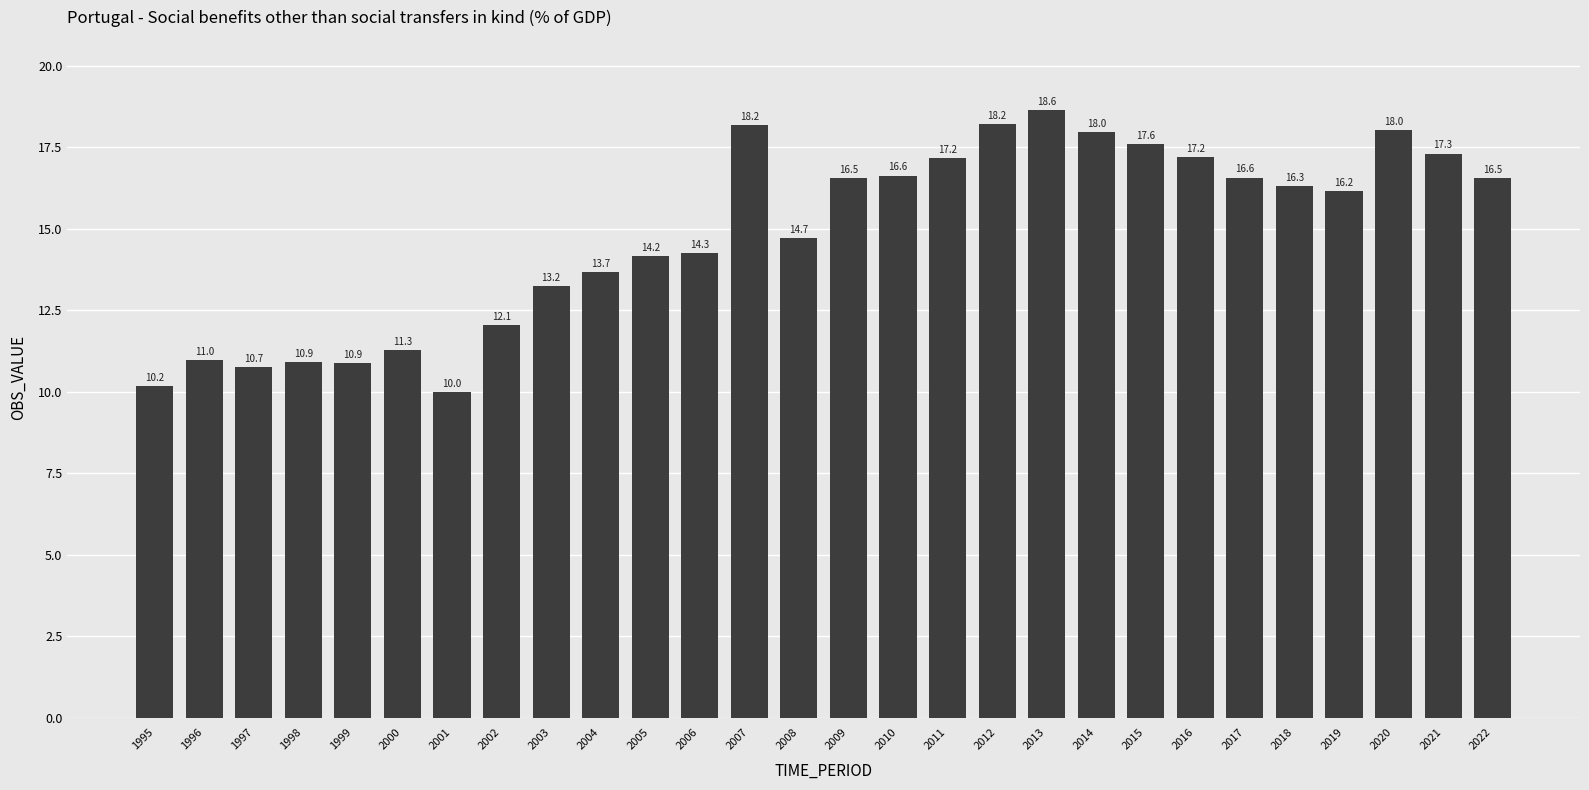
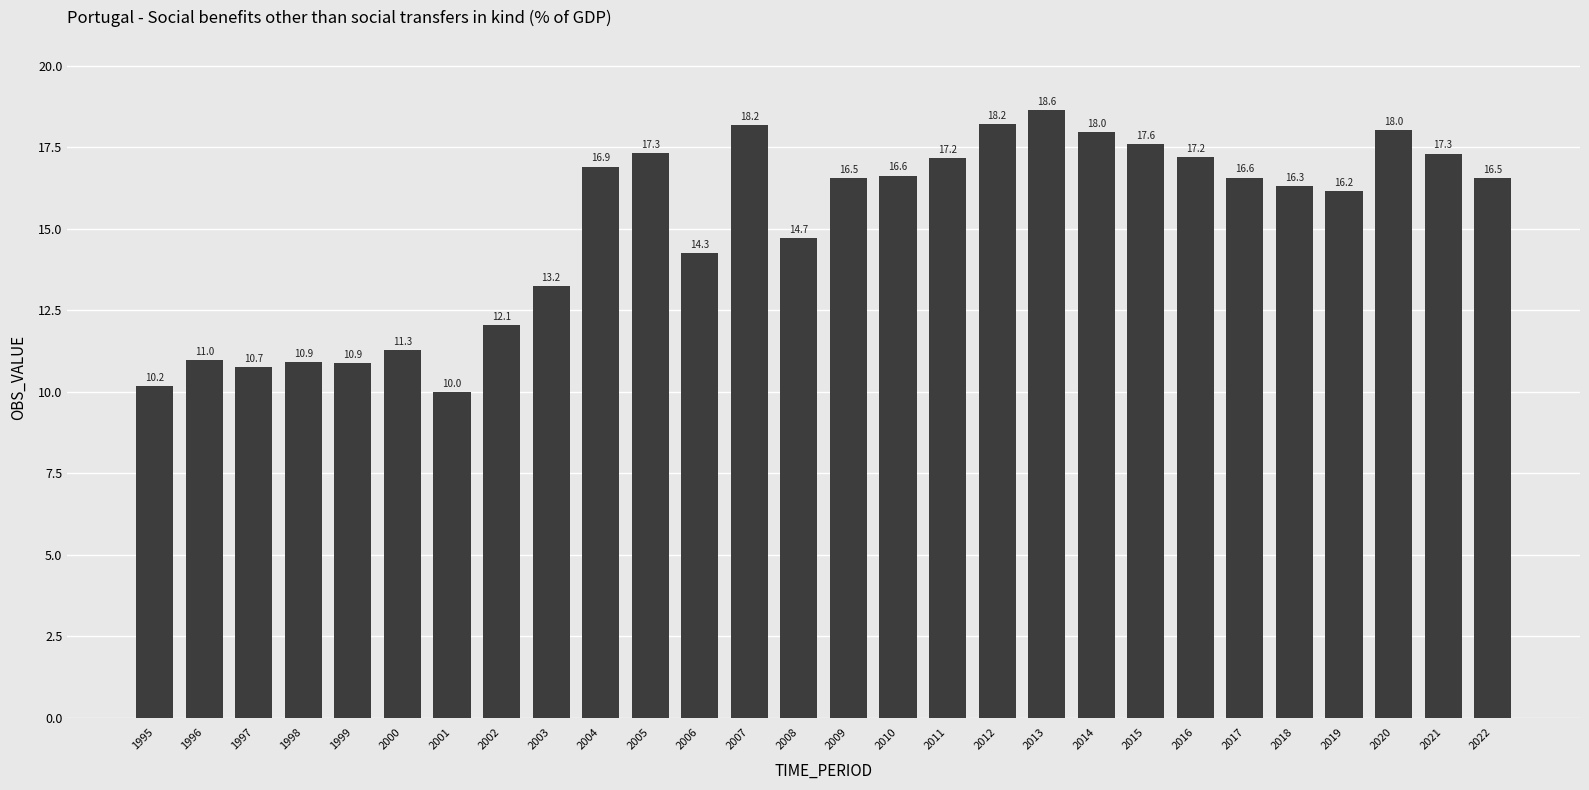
  {
    "1995": 10.2,
    "1996": 11.0,
    "1997": 10.7,
    "1998": 10.9,
    "1999": 10.9,
    "2000": 11.3,
    "2001": 10.0,
    "2002": 12.1,
    "2003": 13.2,
-   "2004": 13.7,
-   "2005": 14.2,
+   "2004": 16.9,
+   "2005": 17.3,
    "2006": 14.3,
    "2007": 18.2,
    "2008": 14.7,
    "2009": 16.5,
    "2010": 16.6,
    "2011": 17.2,
    "2012": 18.2,
    "2013": 18.6,
    "2014": 18.0,
    "2015": 17.6,
    "2016": 17.2,
    "2017": 16.6,
    "2018": 16.3,
    "2019": 16.2,
    "2020": 18.0,
    "2021": 17.3,
    "2022": 16.5
  }
